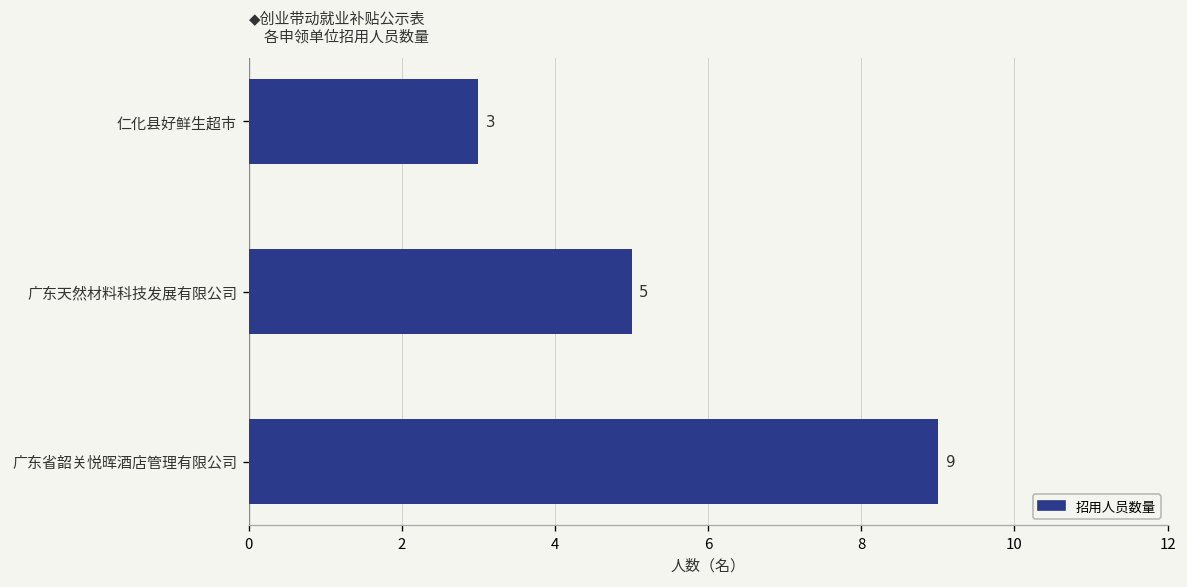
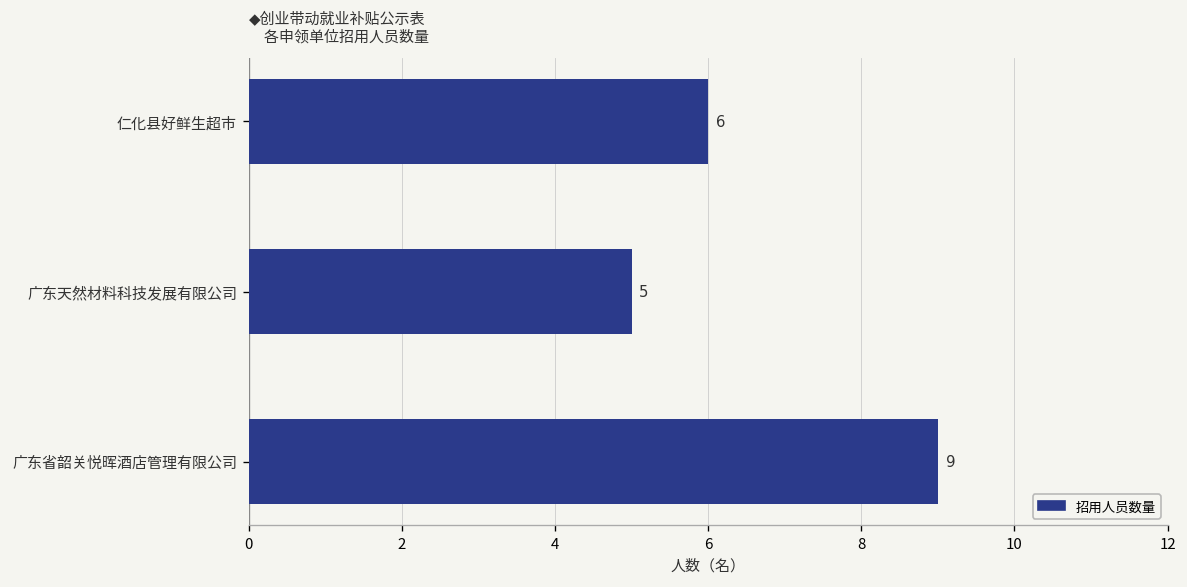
  {
-   "仁化县好鲜生超市": 3,
+   "仁化县好鲜生超市": 6,
    "广东天然材料科技发展有限公司": 5,
    "广东省韶关悦晖酒店管理有限公司": 9
  }
